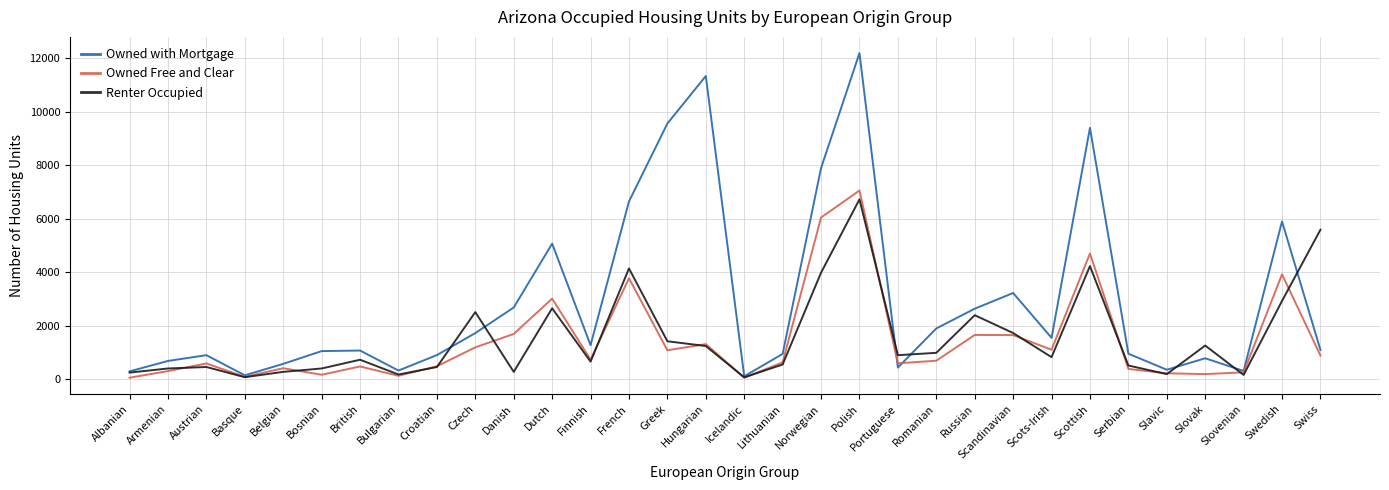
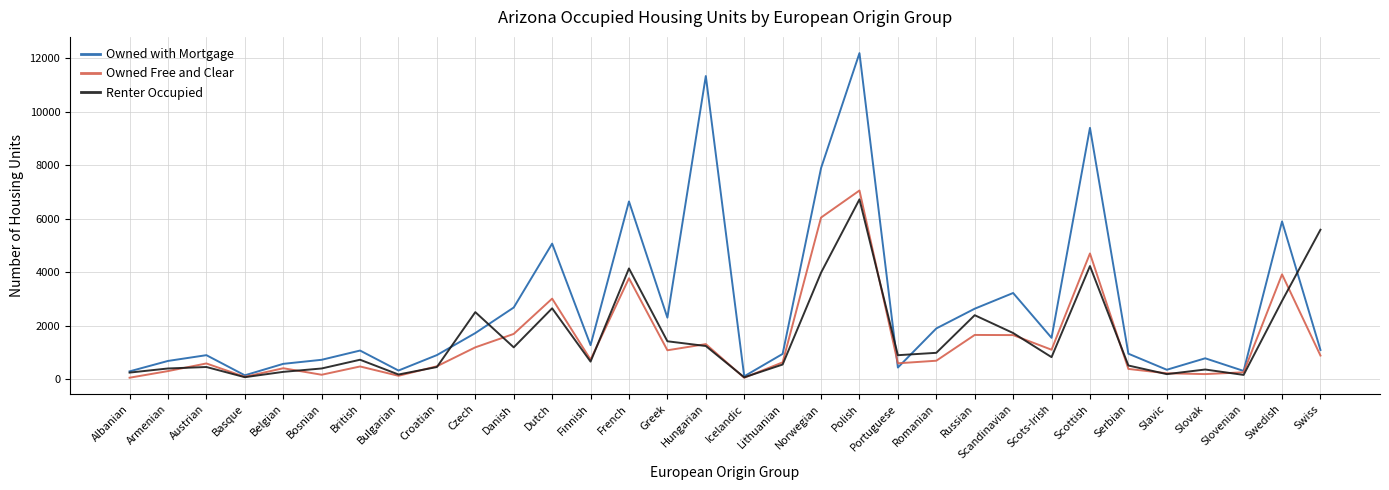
  {
    "Owned with Mortgage": {
      "Armenian": 700,
      "Austrian": 900,
      "Belgian": 600,
-     "Bosnian": 1000,
+     "Bosnian": 700,
      "British": 1100,
      "Bulgarian": 300,
      "Croatian": 900,
      "Czech": 1700,
      "Danish": 2700,
      "Dutch": 5100,
      "Finnish": 1300,
      "French": 6600,
-     "Greek": 9600,
+     "Greek": 2300,
      "Hungarian": 11300,
      "Lithuanian": 900,
      "Norwegian": 7900,
      "Polish": 12200,
      "Portuguese": 400,
      "Romanian": 1900,
      "Russian": 2600,
      "Scandinavian": 3200,
      "Scots-Irish": 1500,
      "Scottish": 9400,
      "Serbian": 900,
      "Slavic": 300,
      "Slovak": 800,
      "Swedish": 5900,
      "Swiss": 1100
    },
    "Owned Free and Clear": {
      "Albanian": 100,
      "Armenian": 300,
      "Austrian": 600,
      "Belgian": 400,
      "Bosnian": 200,
      "British": 500,
      "Czech": 1200,
      "Danish": 1700,
      "Dutch": 3000,
      "French": 3800,
      "Greek": 1100,
      "Norwegian": 6000,
      "Polish": 7100,
      "Portuguese": 600,
      "Romanian": 700,
      "Russian": 1700,
      "Scots-Irish": 1100,
      "Scottish": 4700,
      "Serbian": 400,
      "Slovak": 200,
      "Swedish": 3900,
      "Swiss": 900
    },
    "Renter Occupied": {
      "Armenian": 400,
      "Austrian": 500,
      "Belgian": 300,
      "Bosnian": 400,
      "British": 700,
      "Czech": 2500,
-     "Danish": 300,
+     "Danish": 1200,
      "Dutch": 2600,
      "French": 4100,
      "Greek": 1400,
      "Norwegian": 4000,
      "Polish": 6700,
      "Portuguese": 900,
      "Romanian": 1000,
      "Russian": 2400,
      "Scots-Irish": 800,
      "Scottish": 4200,
      "Serbian": 500,
-     "Slovak": 1300,
+     "Slovak": 400,
      "Slovenian": 200,
      "Swedish": 2900,
      "Swiss": 5600
    }
  }
